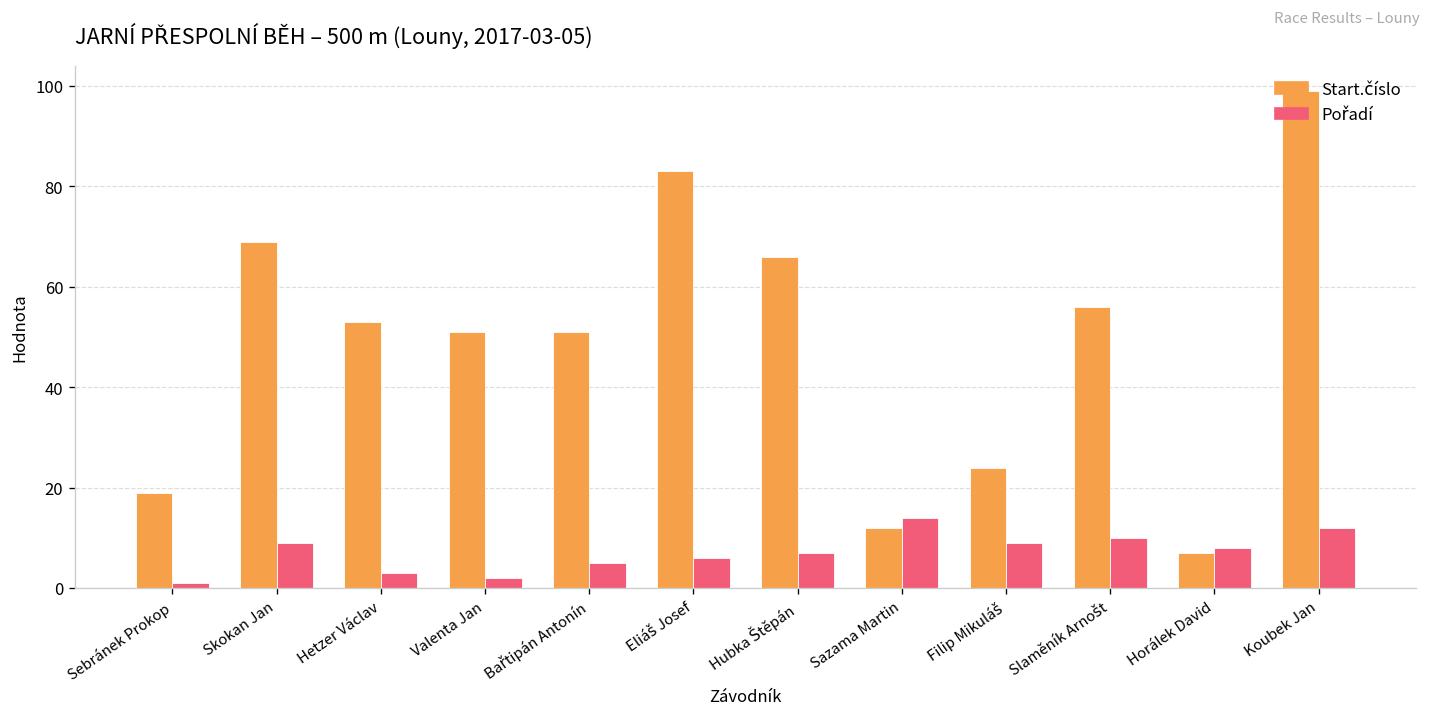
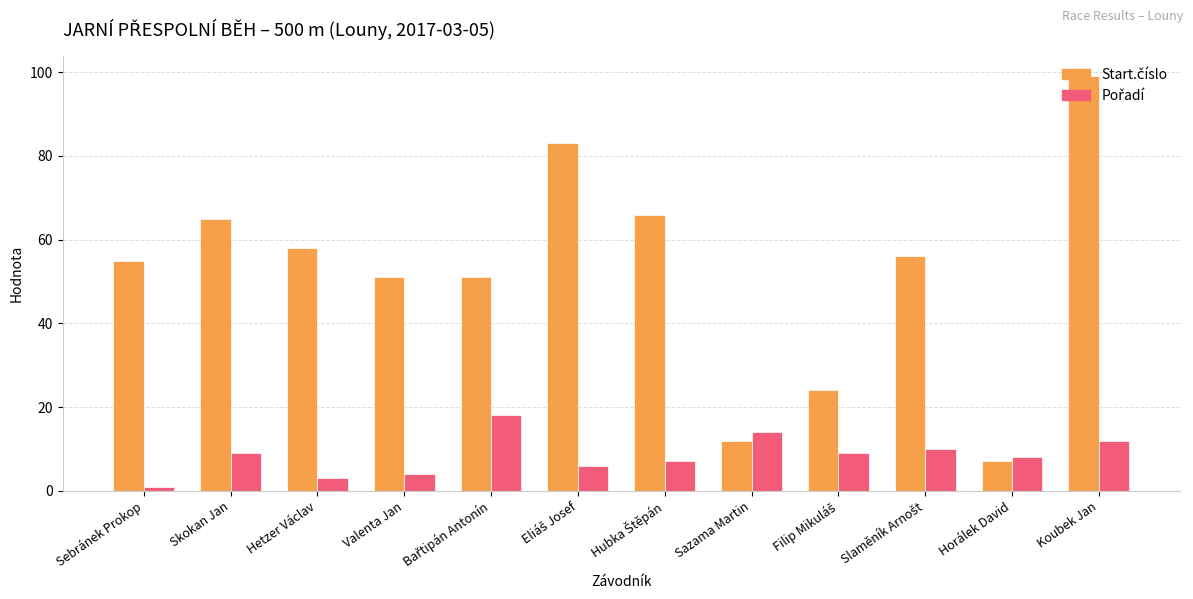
  {
    "Start.číslo": {
-     "Sebránek Prokop": 19,
-     "Skokan Jan": 69,
-     "Hetzer Václav": 53,
+     "Sebránek Prokop": 55,
+     "Skokan Jan": 65,
+     "Hetzer Václav": 58,
      "Valenta Jan": 51,
      "Bařtipán Antonín": 51,
      "Eliáš Josef": 83,
      "Hubka Štěpán": 66,
      "Sazama Martin": 12,
      "Filip Mikuláš": 24,
      "Slaměník Arnošt": 56,
      "Horálek David": 7,
      "Koubek Jan": 99
    },
    "Pořadí": {
      "Sebránek Prokop": 1,
      "Skokan Jan": 9,
      "Hetzer Václav": 3,
-     "Valenta Jan": 2,
-     "Bařtipán Antonín": 5,
+     "Valenta Jan": 4,
+     "Bařtipán Antonín": 18,
      "Eliáš Josef": 6,
      "Hubka Štěpán": 7,
      "Sazama Martin": 14,
      "Filip Mikuláš": 9,
      "Slaměník Arnošt": 10,
      "Horálek David": 8,
      "Koubek Jan": 12
    }
  }
